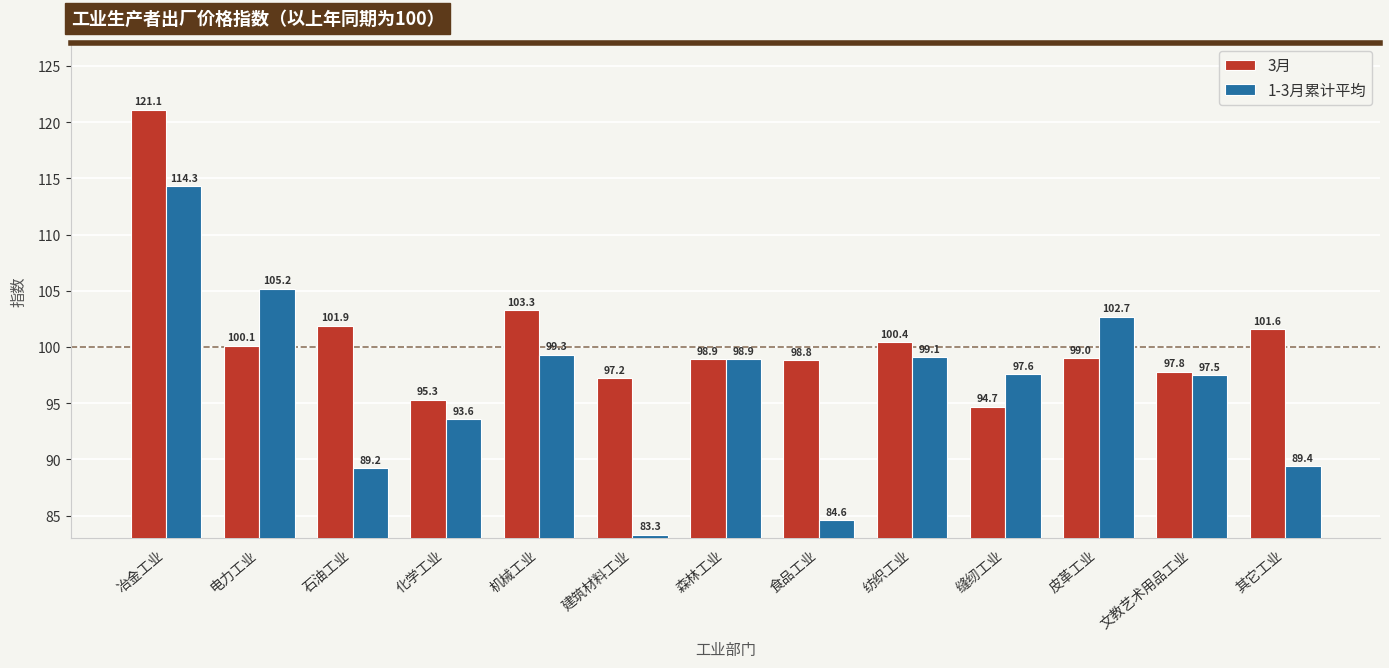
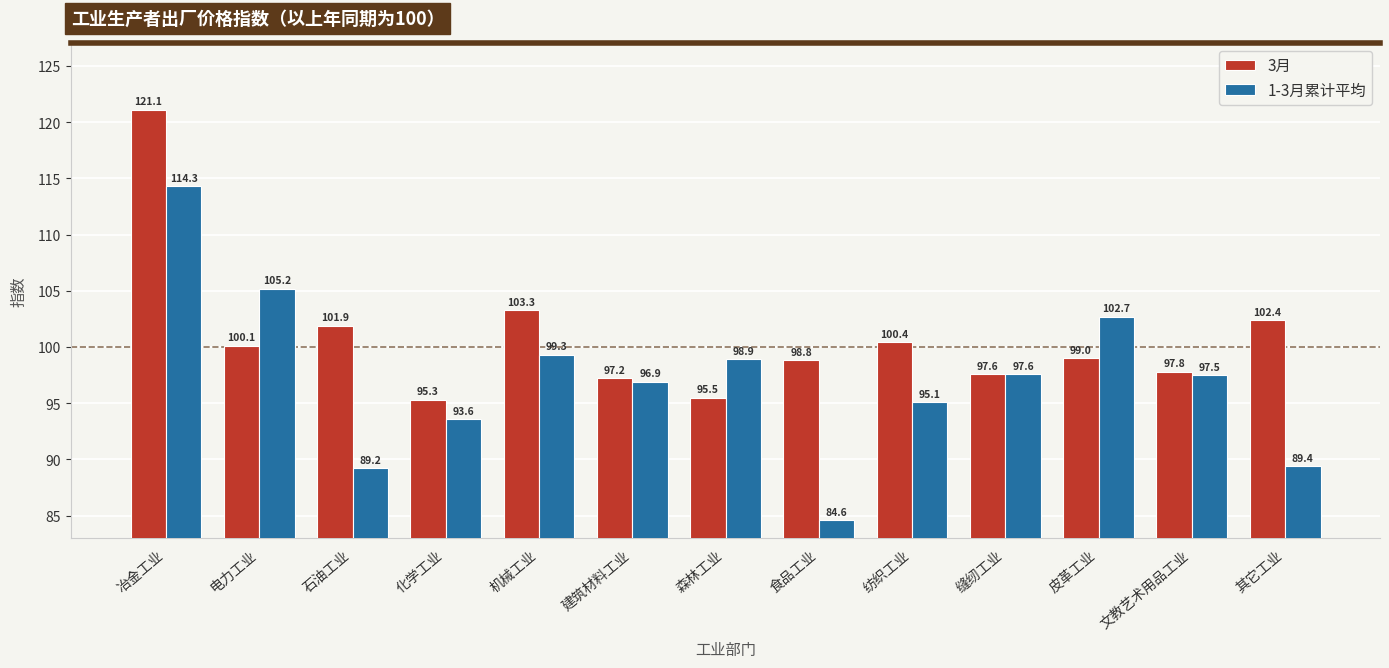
  {
    "3月": {
      "冶金工业": 121.1,
      "电力工业": 100.1,
      "石油工业": 101.9,
      "化学工业": 95.3,
      "机械工业": 103.3,
      "建筑材料工业": 97.2,
-     "森林工业": 98.9,
+     "森林工业": 95.5,
      "食品工业": 98.8,
      "纺织工业": 100.4,
-     "缝纫工业": 94.7,
+     "缝纫工业": 97.6,
      "皮革工业": 99.0,
      "文教艺术用品工业": 97.8,
-     "其它工业": 101.6
+     "其它工业": 102.4
    },
    "1-3月累计平均": {
      "冶金工业": 114.3,
      "电力工业": 105.2,
      "石油工业": 89.2,
      "化学工业": 93.6,
      "机械工业": 99.3,
-     "建筑材料工业": 83.3,
+     "建筑材料工业": 96.9,
      "森林工业": 98.9,
      "食品工业": 84.6,
-     "纺织工业": 99.1,
+     "纺织工业": 95.1,
      "缝纫工业": 97.6,
      "皮革工业": 102.7,
      "文教艺术用品工业": 97.5,
      "其它工业": 89.4
    }
  }
